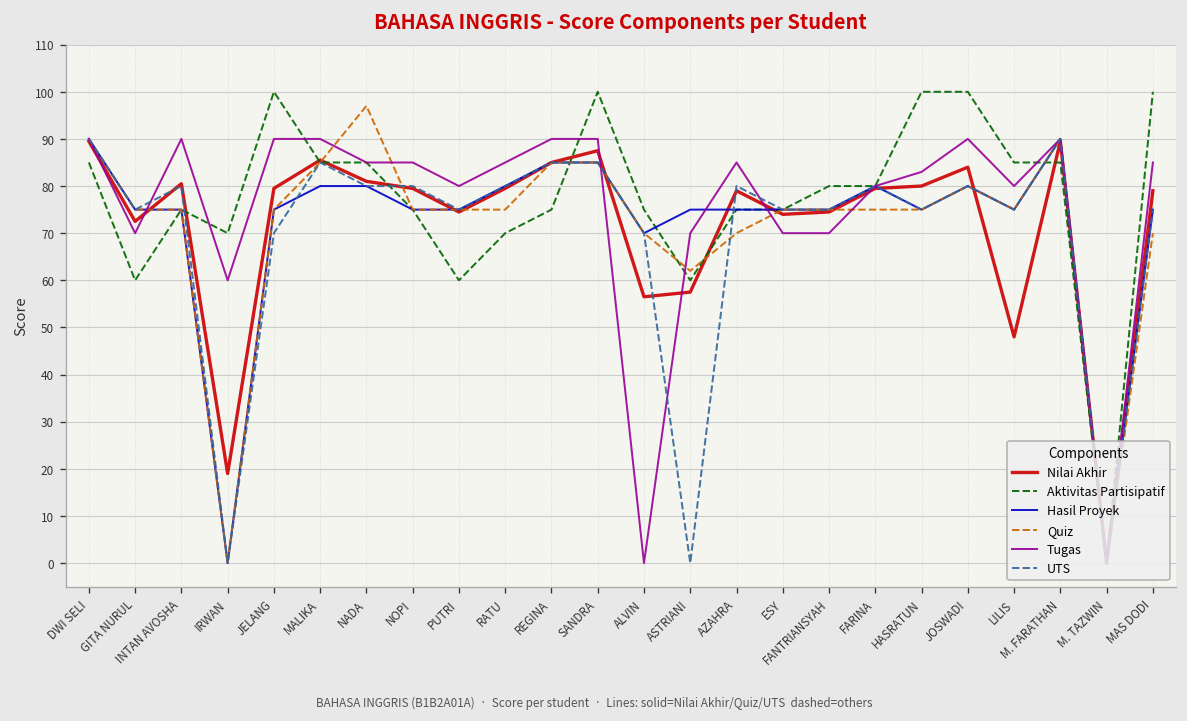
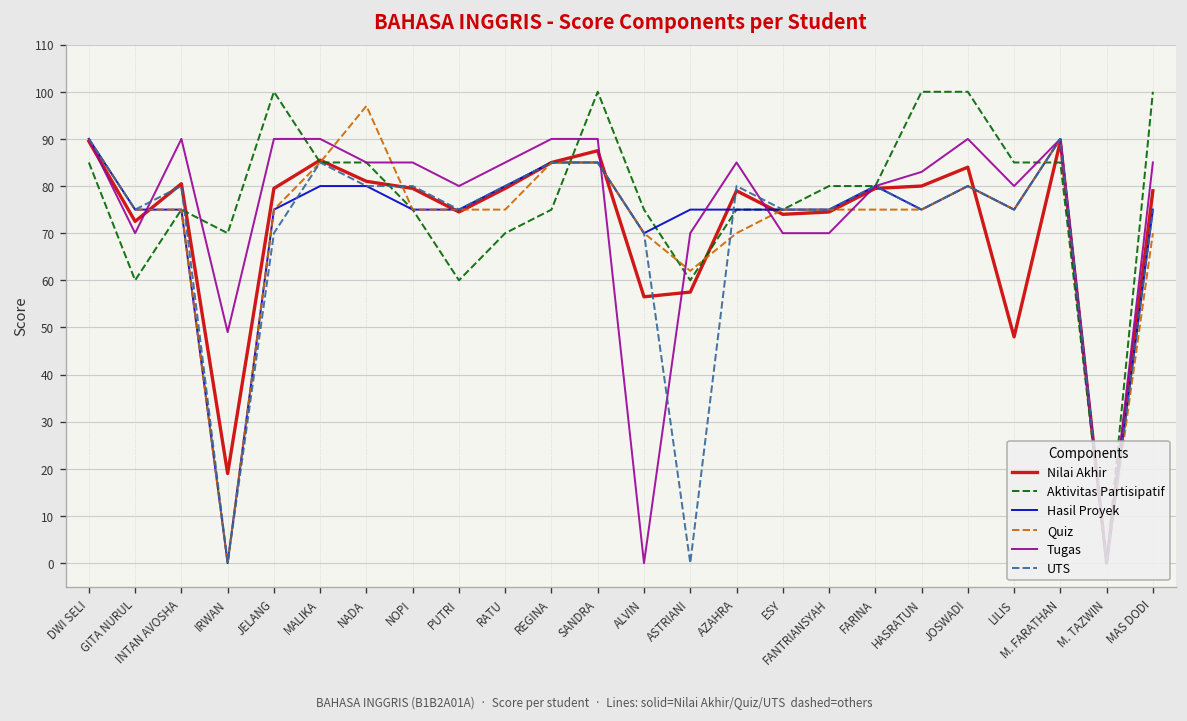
  {
    "Nilai Akhir": {
      "GITA NURUL": 73,
      "IRWAN": 19,
      "JELANG": 80,
      "NADA": 81,
      "SANDRA": 88,
      "ALVIN": 57,
      "ASTRIANI": 58,
      "AZAHRA": 79,
      "ESY": 74,
      "HASRATUN": 80,
      "JOSWADI": 84,
      "LILIS": 48,
      "MAS DODI": 79
    },
    "Aktivitas Partisipatif": {
      "DWI SELI": 85,
      "GITA NURUL": 60,
      "IRWAN": 70,
      "JELANG": 100,
      "PUTRI": 60,
      "RATU": 70,
      "REGINA": 75,
      "SANDRA": 100,
      "ALVIN": 75,
      "ASTRIANI": 60,
      "FANTRIANSYAH": 80,
      "HASRATUN": 100,
      "JOSWADI": 100,
      "LILIS": 85,
      "M. FARATHAN": 85,
      "MAS DODI": 100
    },
    "Hasil Proyek": {
      "MALIKA": 80,
      "ASTRIANI": 75
    },
    "Quiz": {
      "NADA": 97,
      "RATU": 75,
      "ASTRIANI": 62,
      "AZAHRA": 70,
      "FARINA": 75,
      "MAS DODI": 70
    },
    "Tugas": {
      "GITA NURUL": 70,
      "INTAN AVOSHA": 90,
-     "IRWAN": 60,
+     "IRWAN": 49,
      "JELANG": 90,
      "MALIKA": 90,
      "NOPI": 85,
      "PUTRI": 80,
      "RATU": 85,
      "REGINA": 90,
      "SANDRA": 90,
      "ALVIN": 0,
      "ASTRIANI": 70,
      "AZAHRA": 85,
      "ESY": 70,
      "FANTRIANSYAH": 70,
      "HASRATUN": 83,
      "JOSWADI": 90,
      "LILIS": 80,
      "MAS DODI": 85
    },
    "UTS": {
      "JELANG": 70,
      "ASTRIANI": 0,
      "AZAHRA": 80
    }
  }
